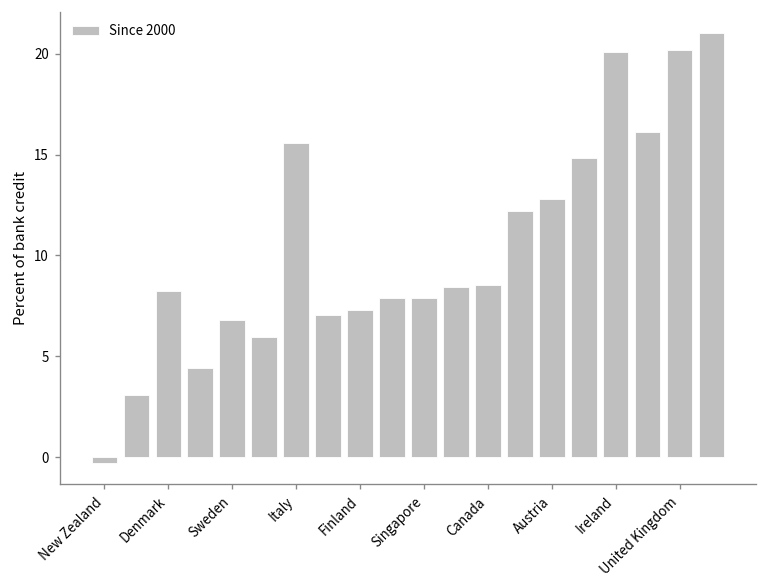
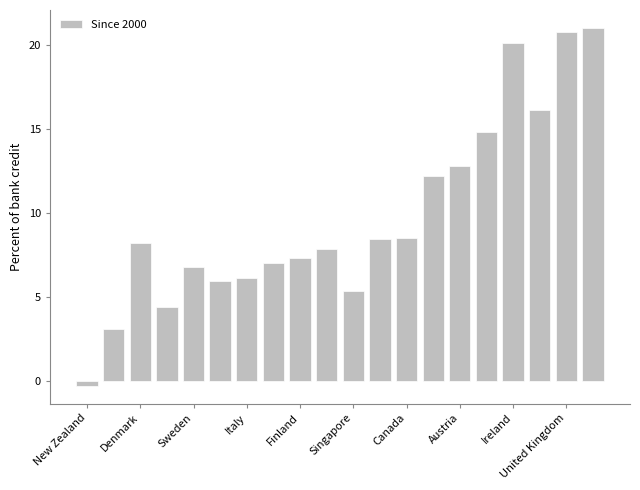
  {
    "New Zealand": -0.3,
    "Denmark": 8.2,
    "Sweden": 6.8,
-   "Italy": 15.6,
+   "Italy": 6.1,
    "Finland": 7.3,
-   "Singapore": 7.9,
+   "Singapore": 5.3,
    "Canada": 8.5,
    "Austria": 12.8,
    "Ireland": 20.1,
-   "United Kingdom": 20.2
+   "United Kingdom": 20.8
  }
